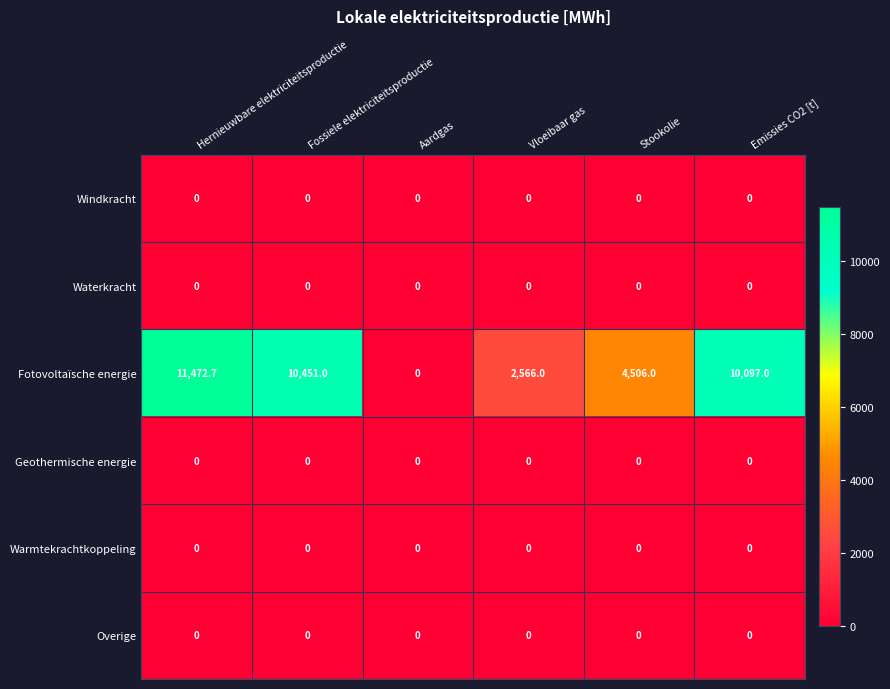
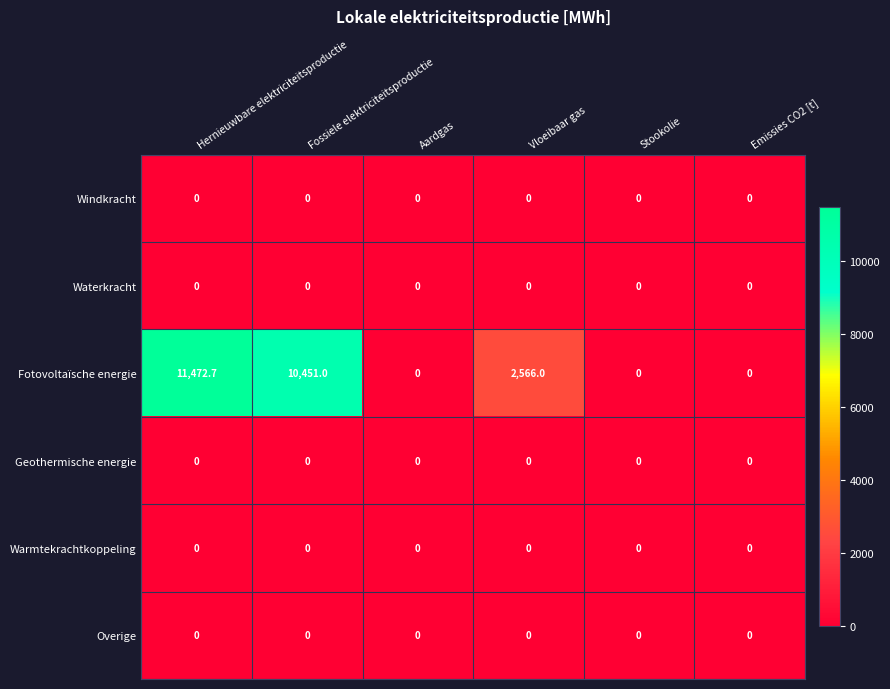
  {
    "Windkracht": {
      "Hernieuwbare elektriciteitsproductie": "0",
      "Fossiele elektriciteitsproductie": "0",
      "Aardgas": "0",
      "Vloeibaar gas": "0",
      "Stookolie": "0",
      "Emissies CO2 [t]": "0"
    },
    "Waterkracht": {
      "Hernieuwbare elektriciteitsproductie": "0",
      "Fossiele elektriciteitsproductie": "0",
      "Aardgas": "0",
      "Vloeibaar gas": "0",
      "Stookolie": "0",
      "Emissies CO2 [t]": "0"
    },
    "Fotovoltaïsche energie": {
      "Hernieuwbare elektriciteitsproductie": "11,472.7",
      "Fossiele elektriciteitsproductie": "10,451.0",
      "Aardgas": "0",
      "Vloeibaar gas": "2,566.0",
-     "Stookolie": "4,506.0",
-     "Emissies CO2 [t]": "10,097.0"
+     "Stookolie": "0",
+     "Emissies CO2 [t]": "0"
    },
    "Geothermische energie": {
      "Hernieuwbare elektriciteitsproductie": "0",
      "Fossiele elektriciteitsproductie": "0",
      "Aardgas": "0",
      "Vloeibaar gas": "0",
      "Stookolie": "0",
      "Emissies CO2 [t]": "0"
    },
    "Warmtekrachtkoppeling": {
      "Hernieuwbare elektriciteitsproductie": "0",
      "Fossiele elektriciteitsproductie": "0",
      "Aardgas": "0",
      "Vloeibaar gas": "0",
      "Stookolie": "0",
      "Emissies CO2 [t]": "0"
    },
    "Overige": {
      "Hernieuwbare elektriciteitsproductie": "0",
      "Fossiele elektriciteitsproductie": "0",
      "Aardgas": "0",
      "Vloeibaar gas": "0",
      "Stookolie": "0",
      "Emissies CO2 [t]": "0"
    }
  }
